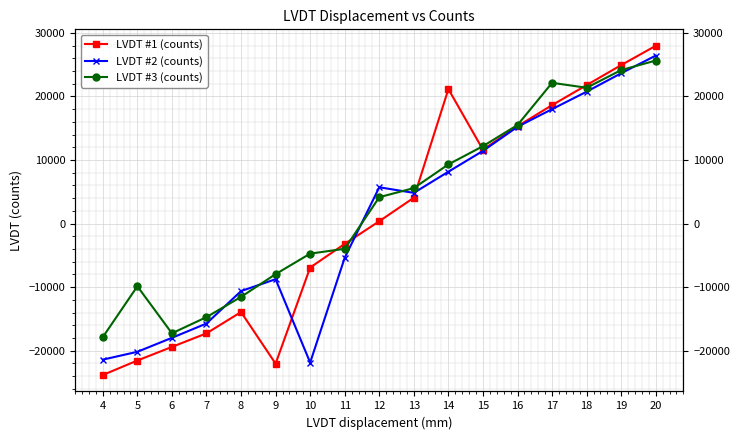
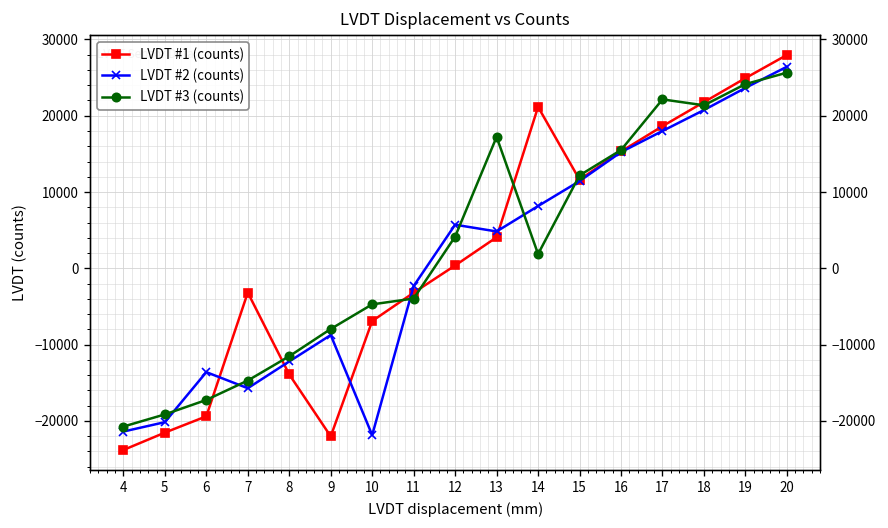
  {
    "LVDT #1 (counts)": {
      "4": -24000,
      "5": -22000,
      "6": -19000,
-     "7": -17000,
+     "7": -3000,
      "8": -14000,
      "9": -22000,
      "10": -7000,
      "11": -3000,
      "12": 0,
      "13": 4000,
      "14": 21000,
      "17": 19000,
      "18": 22000,
      "19": 25000,
      "20": 28000
    },
    "LVDT #2 (counts)": {
      "4": -21000,
      "5": -20000,
-     "6": -18000,
+     "6": -14000,
      "7": -16000,
-     "8": -11000,
+     "8": -12000,
      "9": -9000,
      "10": -22000,
-     "11": -5000,
+     "11": -2000,
      "12": 6000,
      "13": 5000,
      "14": 8000,
      "17": 18000,
      "18": 21000,
      "19": 24000,
      "20": 26000
    },
    "LVDT #3 (counts)": {
-     "4": -18000,
-     "5": -10000,
+     "4": -21000,
+     "5": -19000,
      "6": -17000,
      "7": -15000,
      "8": -12000,
      "9": -8000,
      "10": -5000,
      "11": -4000,
      "12": 4000,
-     "13": 6000,
-     "14": 9000,
+     "13": 17000,
+     "14": 2000,
      "15": 12000,
      "17": 22000,
      "18": 21000,
      "19": 24000,
      "20": 26000
    }
  }
